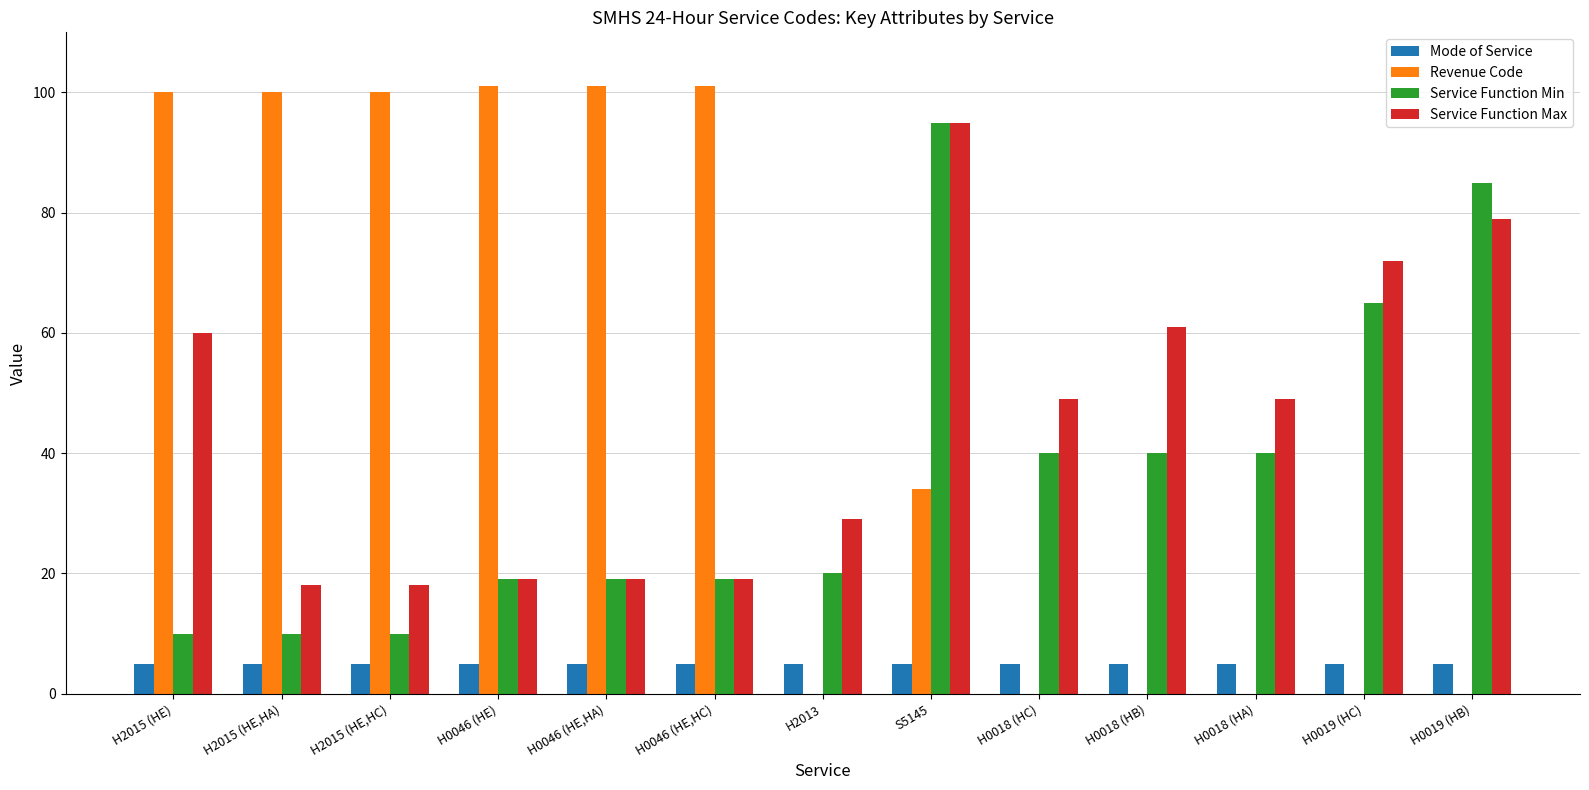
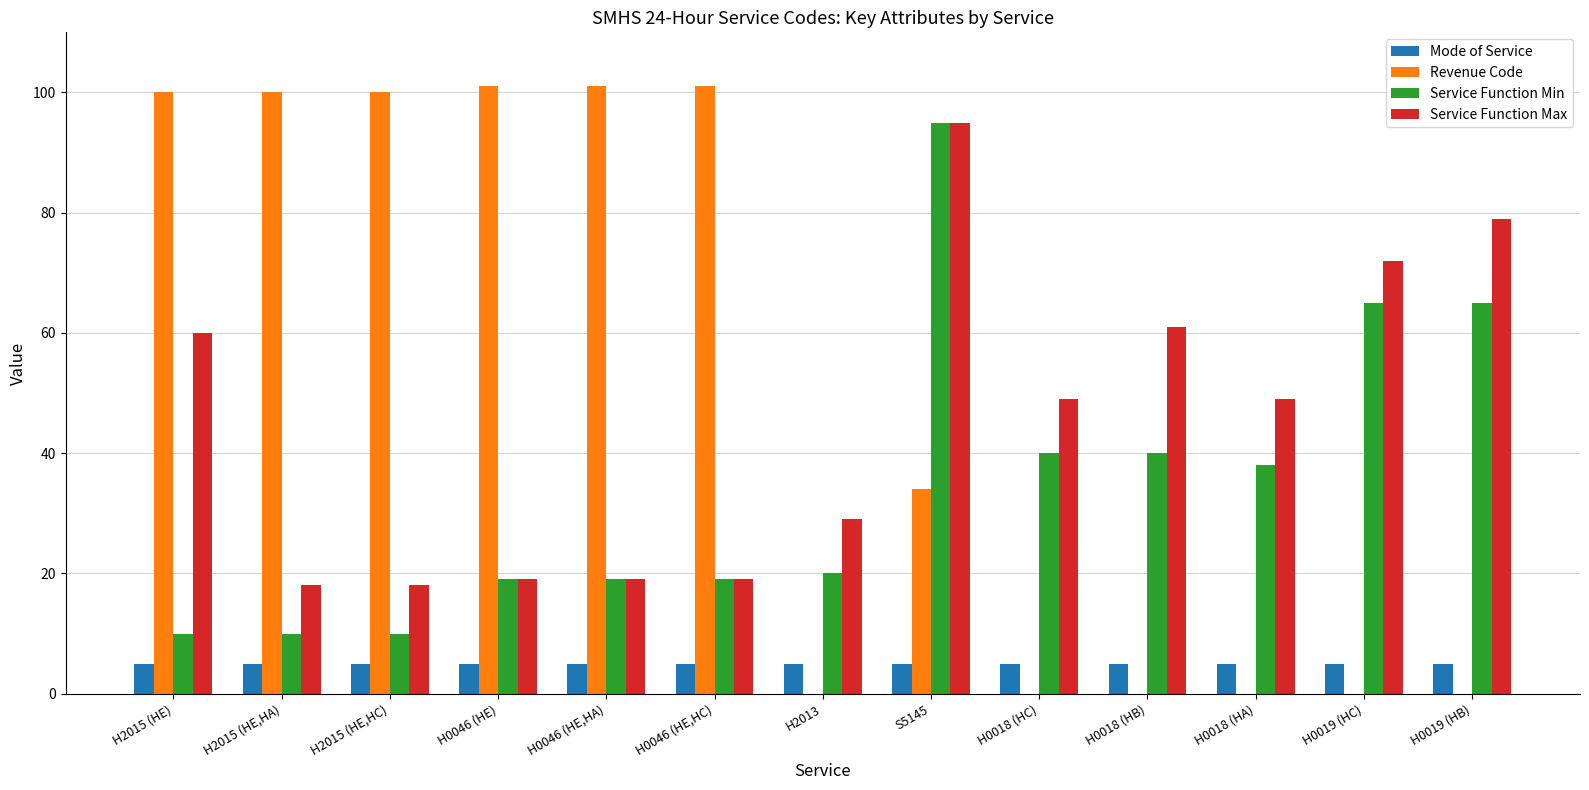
  {
    "Mode of Service": {
      "H2015 (HE)": 5,
      "H2015 (HE,HA)": 5,
      "H2015 (HE,HC)": 5,
      "H0046 (HE)": 5,
      "H0046 (HE,HA)": 5,
      "H0046 (HE,HC)": 5,
      "H2013": 5,
      "S5145": 5,
      "H0018 (HC)": 5,
      "H0018 (HB)": 5,
      "H0018 (HA)": 5,
      "H0019 (HC)": 5,
      "H0019 (HB)": 5
    },
    "Revenue Code": {
      "H2015 (HE)": 100,
      "H2015 (HE,HA)": 100,
      "H2015 (HE,HC)": 100,
      "H0046 (HE)": 101,
      "H0046 (HE,HA)": 101,
      "H0046 (HE,HC)": 101,
      "H2013": 0,
      "S5145": 34,
      "H0018 (HC)": 0,
      "H0018 (HB)": 0,
      "H0018 (HA)": 0,
      "H0019 (HC)": 0,
      "H0019 (HB)": 0
    },
    "Service Function Min": {
      "H2015 (HE)": 10,
      "H2015 (HE,HA)": 10,
      "H2015 (HE,HC)": 10,
      "H0046 (HE)": 19,
      "H0046 (HE,HA)": 19,
      "H0046 (HE,HC)": 19,
      "H2013": 20,
      "S5145": 95,
      "H0018 (HC)": 40,
      "H0018 (HB)": 40,
-     "H0018 (HA)": 40,
+     "H0018 (HA)": 38,
      "H0019 (HC)": 65,
-     "H0019 (HB)": 85
+     "H0019 (HB)": 65
    },
    "Service Function Max": {
      "H2015 (HE)": 60,
      "H2015 (HE,HA)": 18,
      "H2015 (HE,HC)": 18,
      "H0046 (HE)": 19,
      "H0046 (HE,HA)": 19,
      "H0046 (HE,HC)": 19,
      "H2013": 29,
      "S5145": 95,
      "H0018 (HC)": 49,
      "H0018 (HB)": 61,
      "H0018 (HA)": 49,
      "H0019 (HC)": 72,
      "H0019 (HB)": 79
    }
  }
